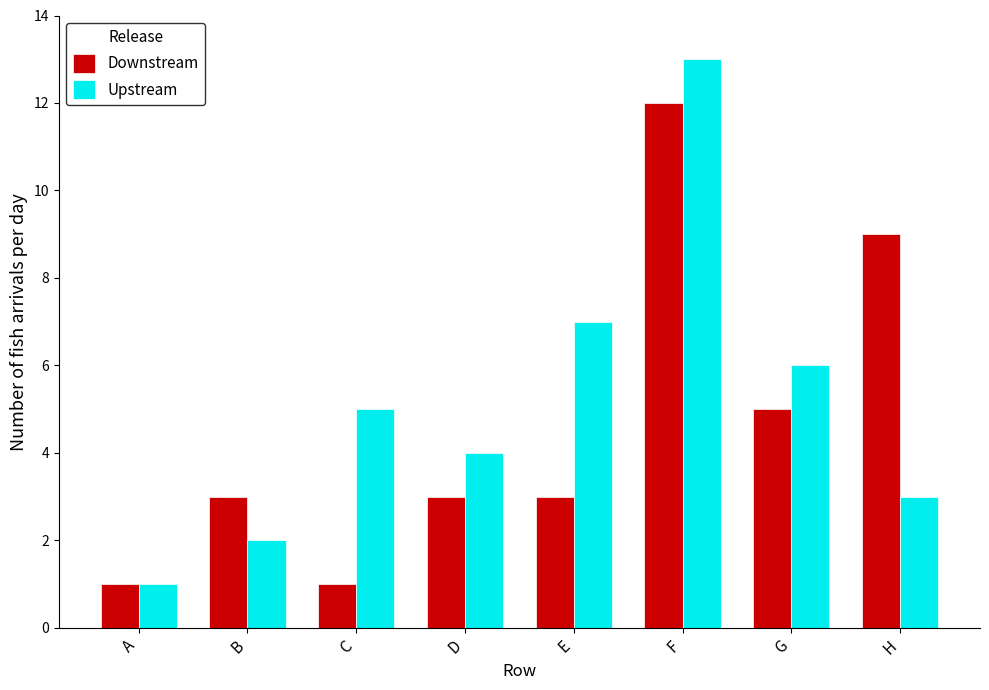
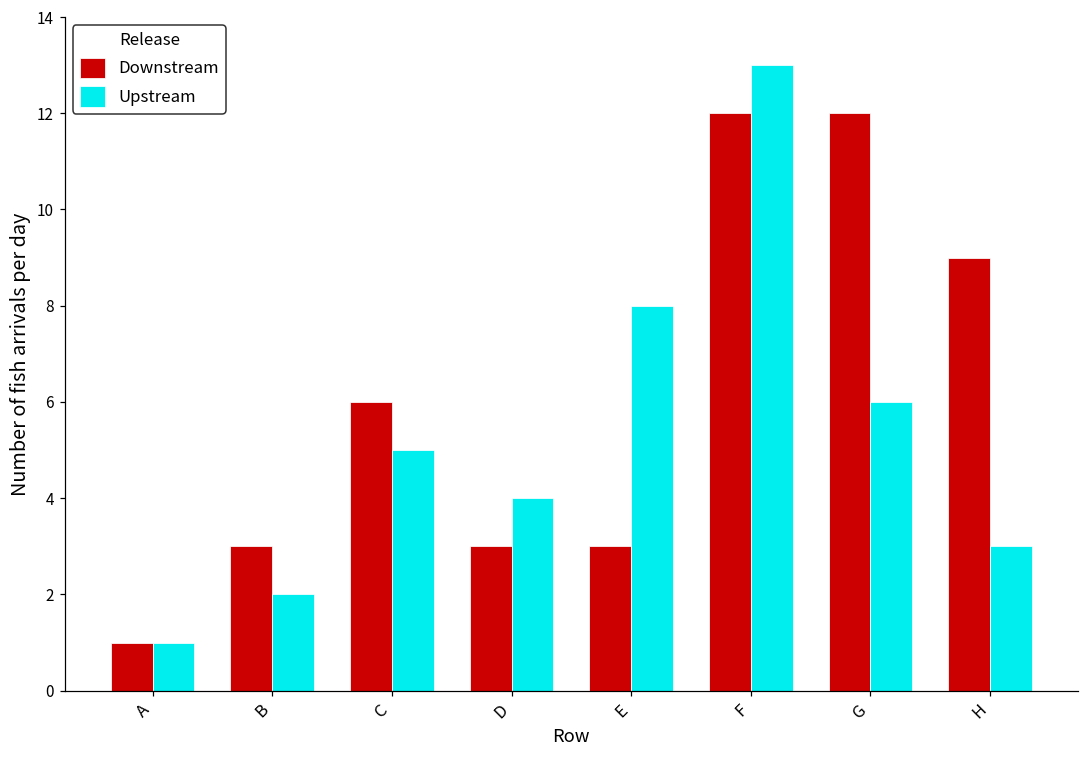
  {
    "Downstream": {
      "A": 1,
      "B": 3,
-     "C": 1,
+     "C": 6,
      "D": 3,
      "E": 3,
      "F": 12,
-     "G": 5,
+     "G": 12,
      "H": 9
    },
    "Upstream": {
      "A": 1,
      "B": 2,
      "C": 5,
      "D": 4,
-     "E": 7,
+     "E": 8,
      "F": 13,
      "G": 6,
      "H": 3
    }
  }
